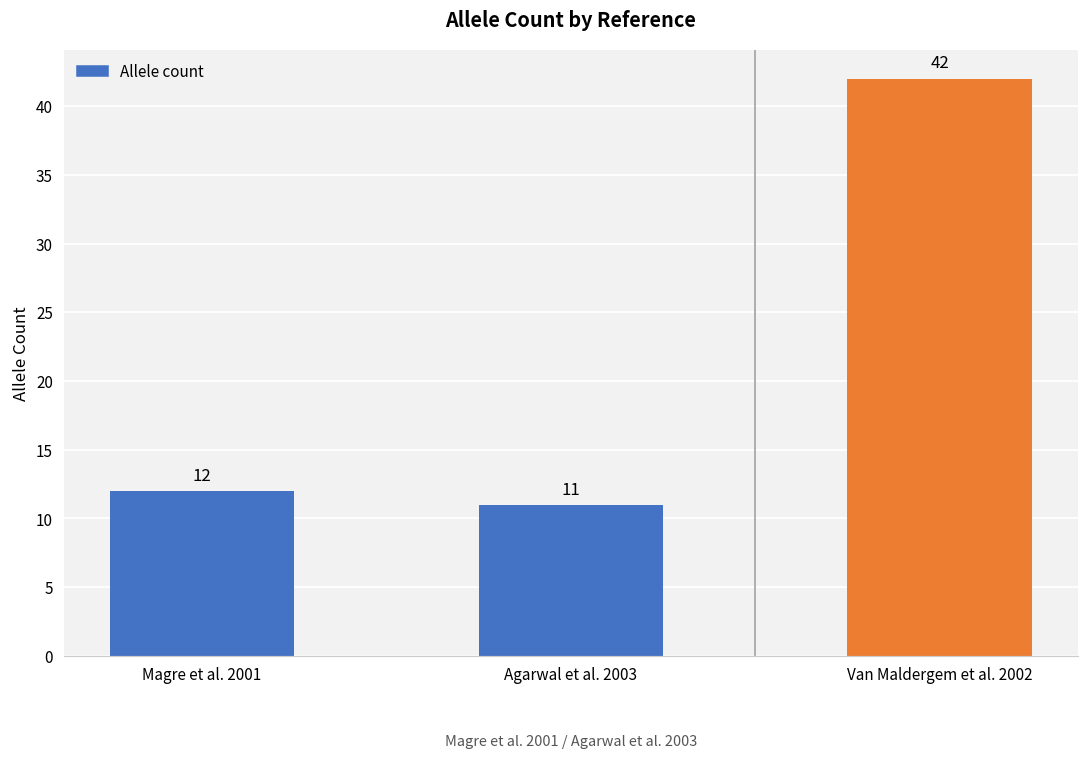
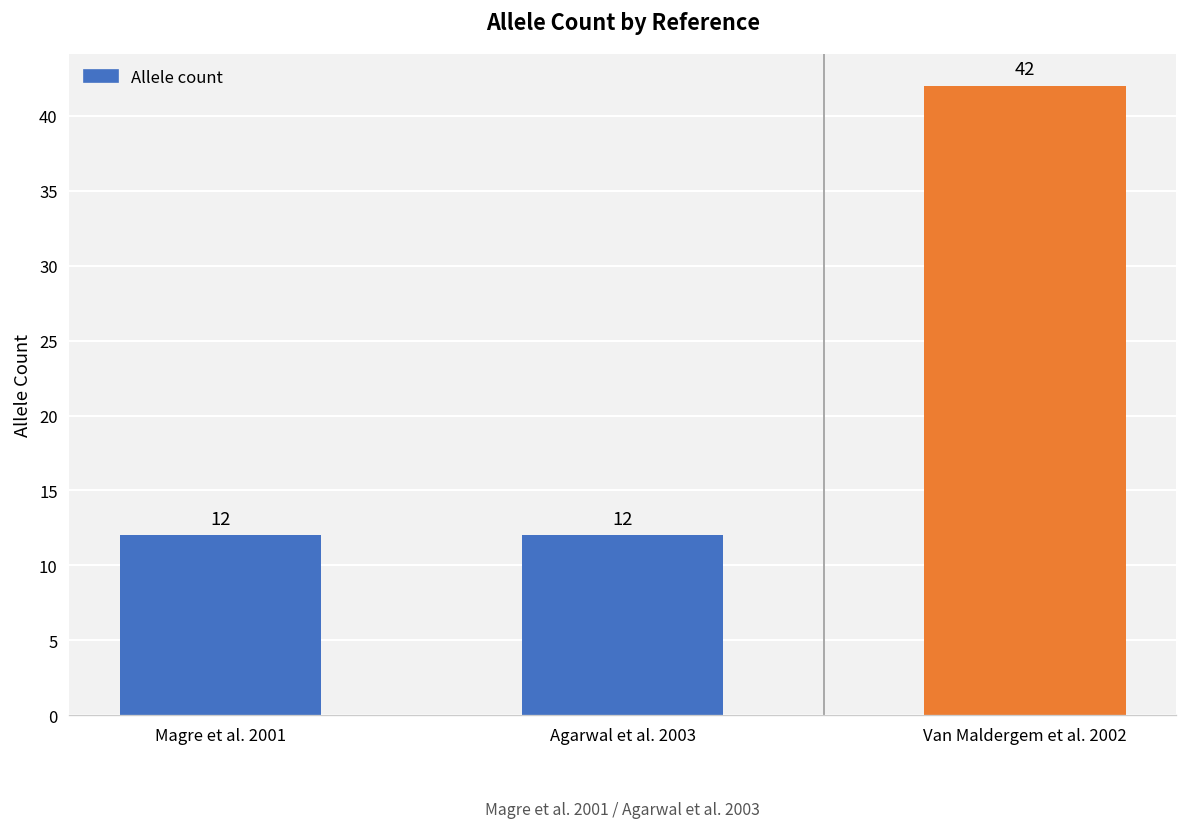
  {
    "Magre et al. 2001": 12,
-   "Agarwal et al. 2003": 11,
+   "Agarwal et al. 2003": 12,
    "Van Maldergem et al. 2002": 42
  }
